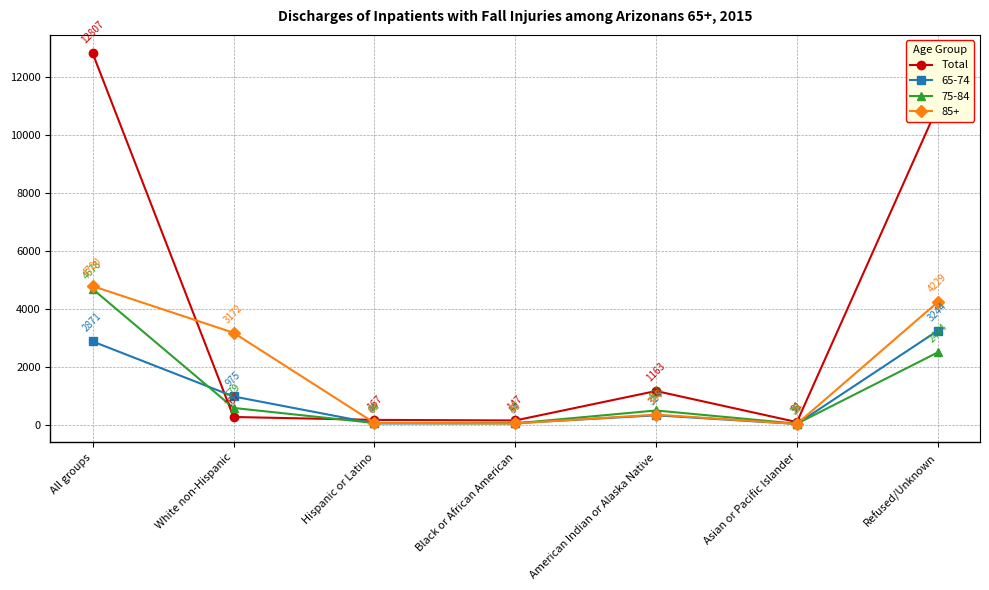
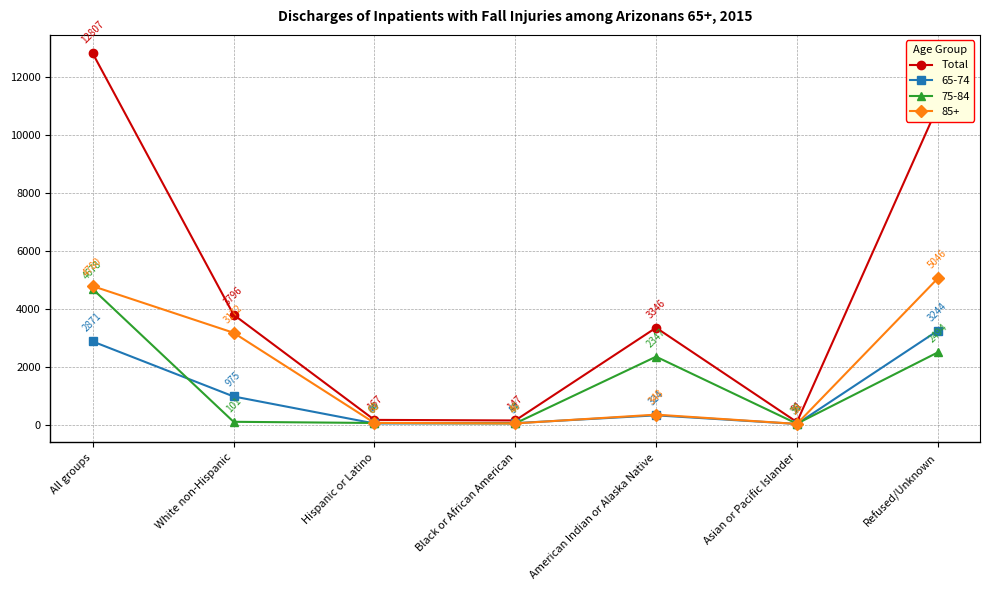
  {
    "Total": {
      "All groups": 12807,
-     "White non-Hispanic": 267,
-     "American Indian or Alaska Native": 1163
+     "White non-Hispanic": 3796,
+     "American Indian or Alaska Native": 3346
    },
    "65-74": {
      "All groups": 2871
    },
    "75-84": {
-     "White non-Hispanic": 579,
-     "American Indian or Alaska Native": 491
+     "White non-Hispanic": 101,
+     "American Indian or Alaska Native": 2347
    },
    "85+": {
      "White non-Hispanic": 3172,
-     "Refused/Unknown": 4229
+     "Refused/Unknown": 5046
    }
  }
